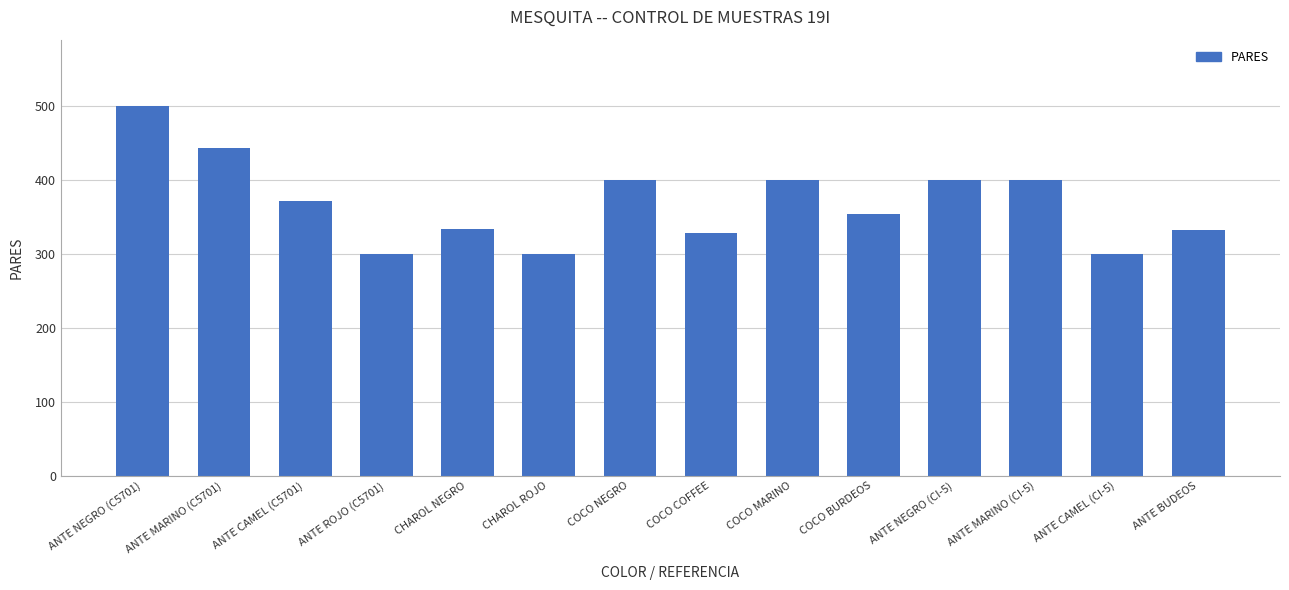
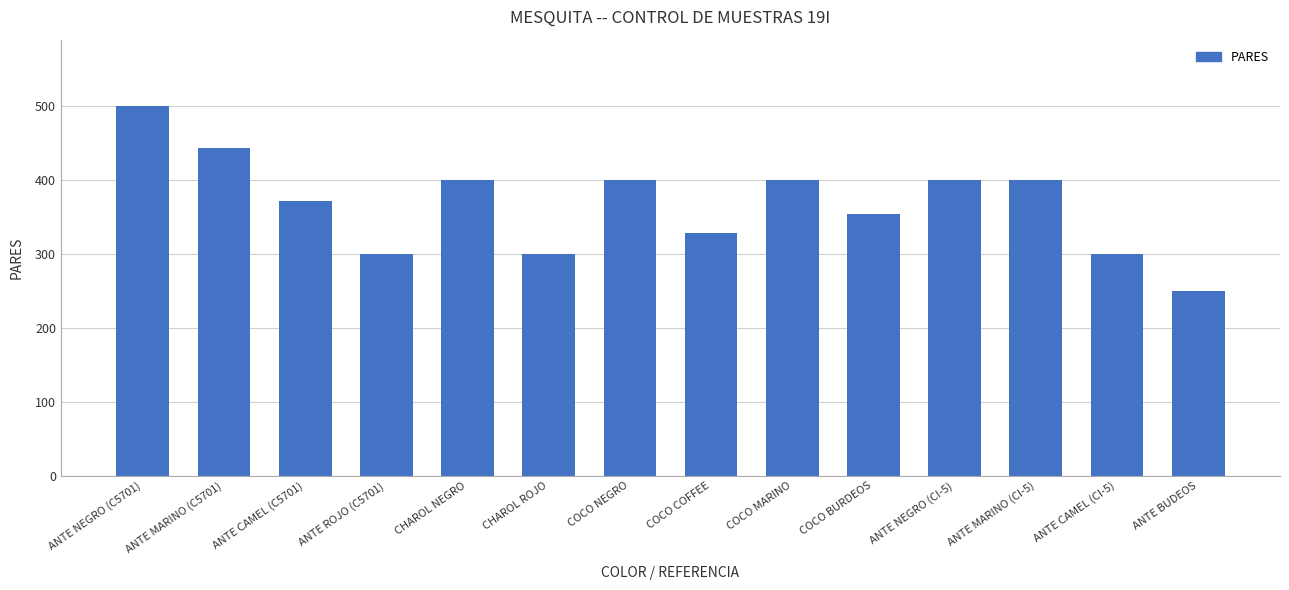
  {
    "ANTE NEGRO (C5701)": 500,
    "ANTE MARINO (C5701)": 440,
    "ANTE CAMEL (C5701)": 370,
    "ANTE ROJO (C5701)": 300,
-   "CHAROL NEGRO": 330,
+   "CHAROL NEGRO": 400,
    "CHAROL ROJO": 300,
    "COCO NEGRO": 400,
    "COCO COFFEE": 330,
    "COCO MARINO": 400,
    "COCO BURDEOS": 350,
    "ANTE NEGRO (CI-5)": 400,
    "ANTE MARINO (CI-5)": 400,
    "ANTE CAMEL (CI-5)": 300,
-   "ANTE BUDEOS": 330
+   "ANTE BUDEOS": 250
  }
